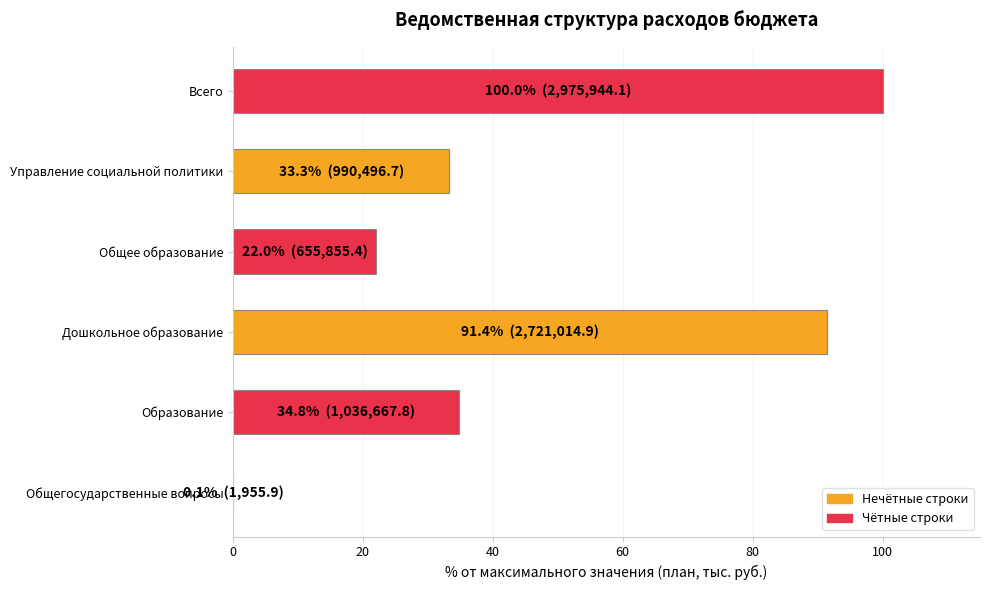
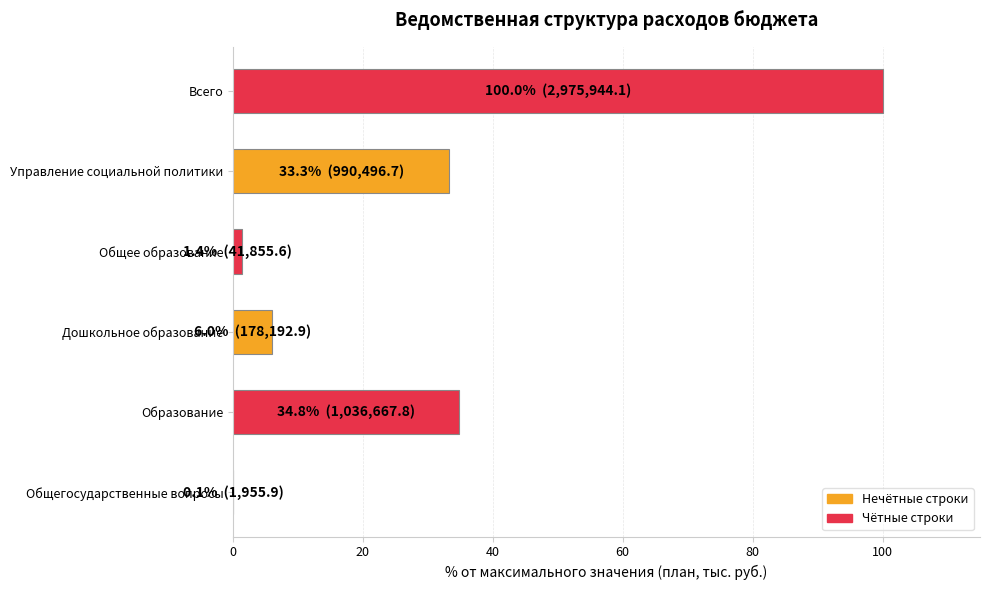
  {
    "Всего": "100.0%",
    "Управление социальной политики": "33.3%",
-   "Общее образование": "22.0% (655,855.4)",
-   "Дошкольное образование": "91.4% (2,721,014.9)",
+   "Общее образование": "1.4% (41,855.6)",
+   "Дошкольное образование": "6.0% (178,192.9)",
    "Образование": "34.8%",
    "Общегосударственные вопросы": "0.1%"
  }
